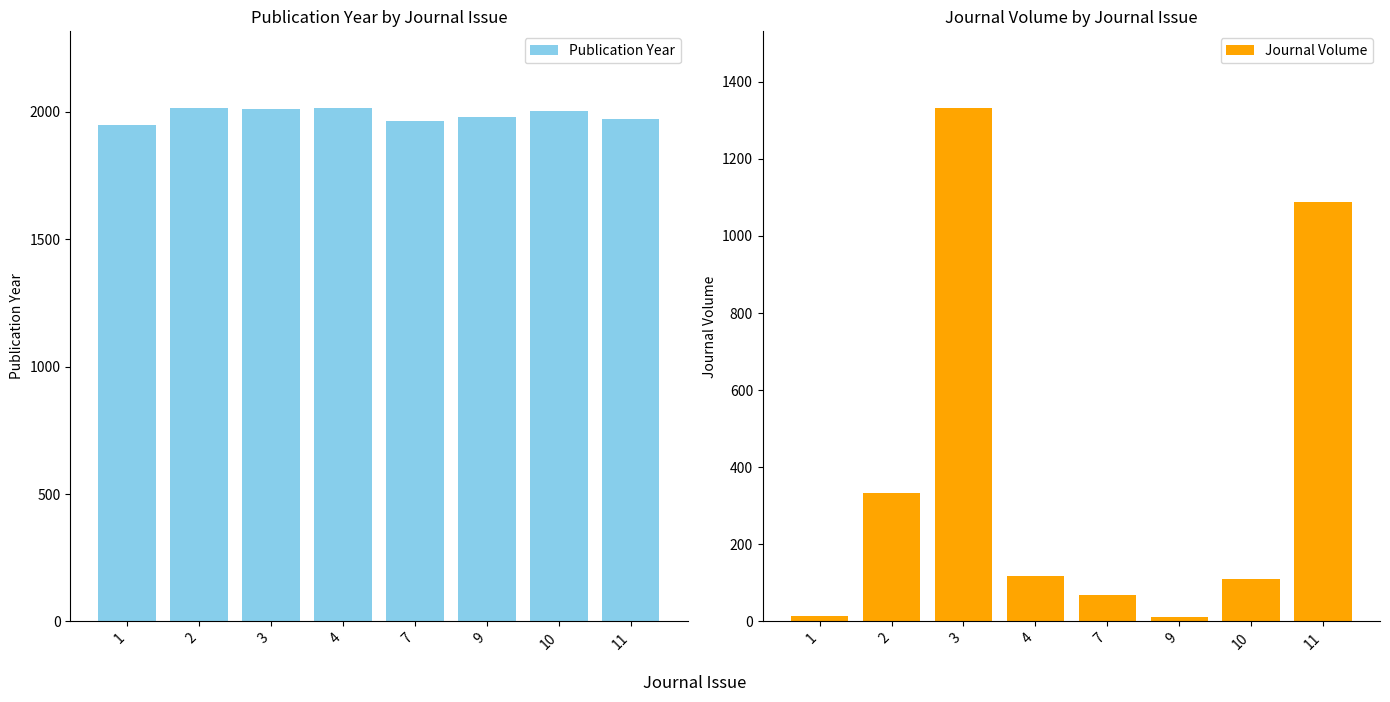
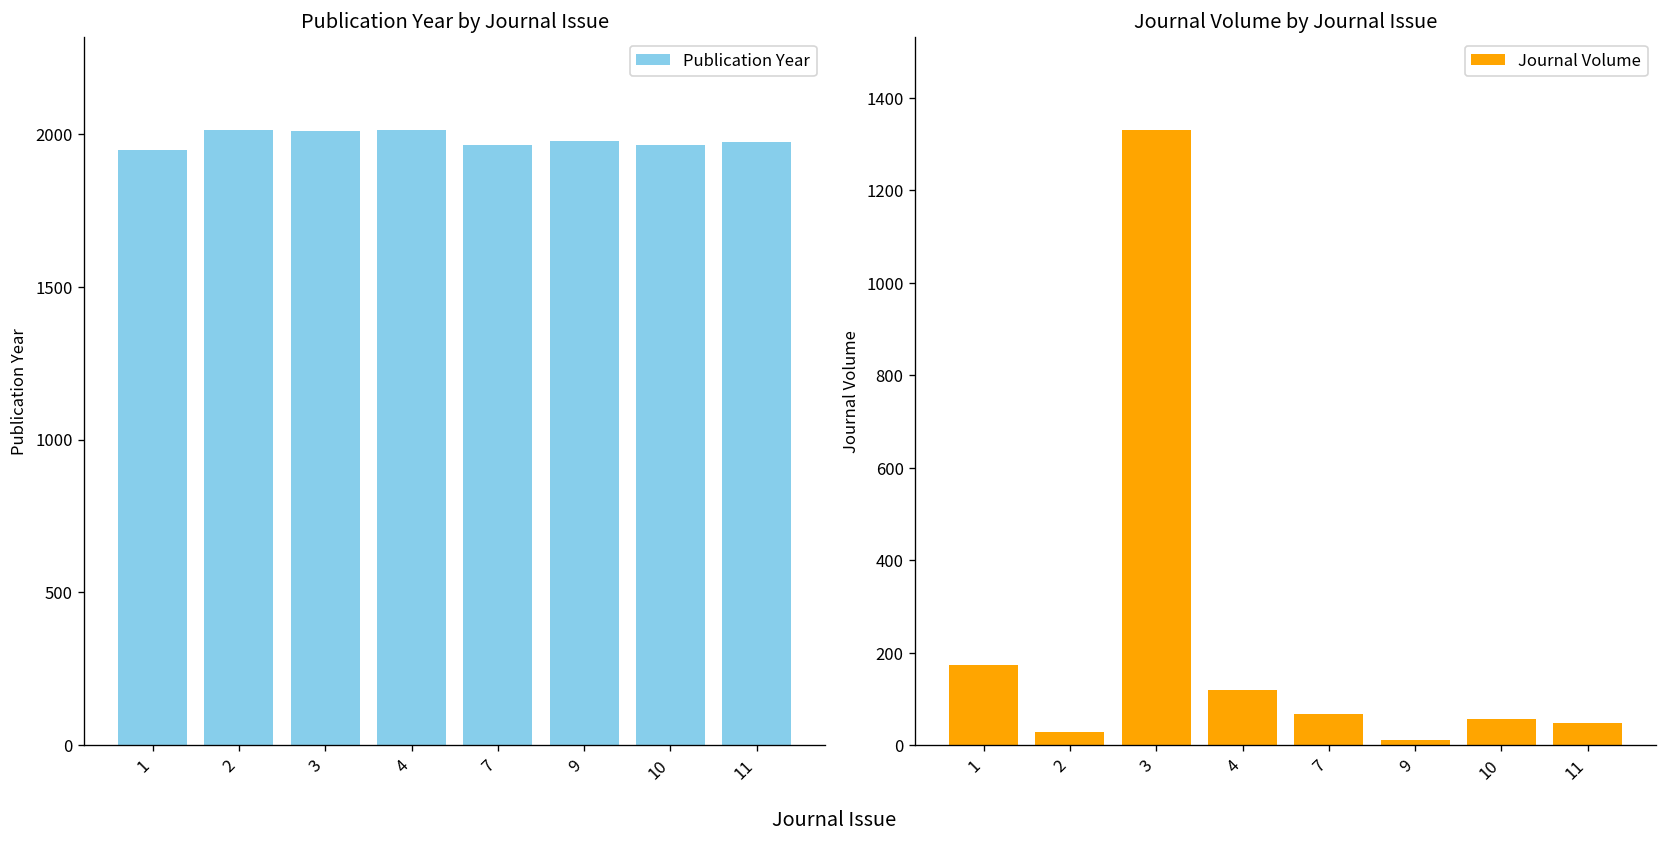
  {
    "Publication Year by Journal Issue": {
      "1": 1950,
      "2": 2010,
      "3": 2010,
      "4": 2010,
      "7": 1960,
      "9": 1980,
-     "10": 2010,
+     "10": 1960,
      "11": 1970
    },
    "Journal Volume by Journal Issue": {
-     "1": 10,
-     "2": 330,
+     "1": 170,
+     "2": 30,
      "3": 1330,
      "4": 120,
      "7": 70,
      "9": 10,
-     "10": 110,
-     "11": 1090
+     "10": 60,
+     "11": 50
    }
  }
